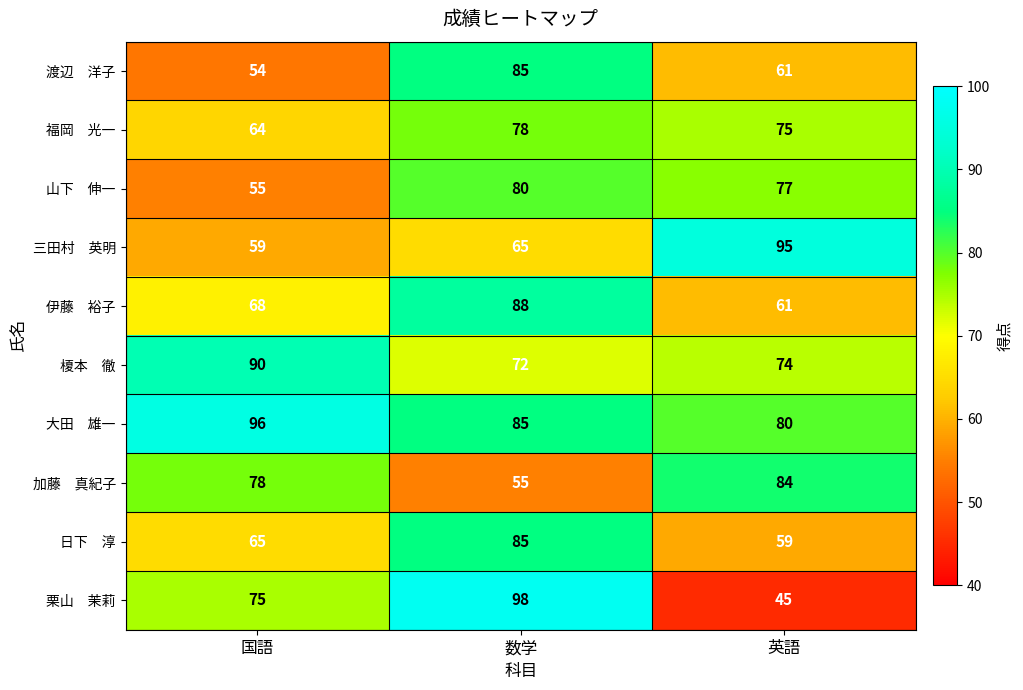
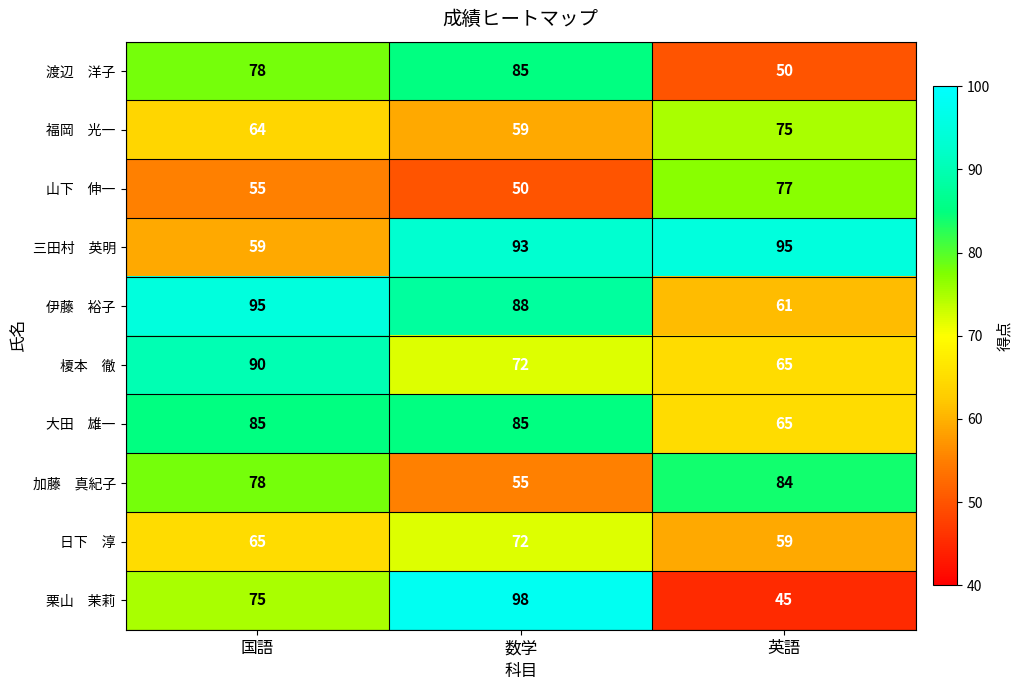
  {
    "渡辺 洋子": {
-     "国語": 54,
+     "国語": 78,
      "数学": 85,
-     "英語": 61
+     "英語": 50
    },
    "福岡 光一": {
      "国語": 64,
-     "数学": 78,
+     "数学": 59,
      "英語": 75
    },
    "山下 伸一": {
      "国語": 55,
-     "数学": 80,
+     "数学": 50,
      "英語": 77
    },
    "三田村 英明": {
      "国語": 59,
-     "数学": 65,
+     "数学": 93,
      "英語": 95
    },
    "伊藤 裕子": {
-     "国語": 68,
+     "国語": 95,
      "数学": 88,
      "英語": 61
    },
    "榎本 徹": {
      "国語": 90,
      "数学": 72,
-     "英語": 74
+     "英語": 65
    },
    "大田 雄一": {
-     "国語": 96,
+     "国語": 85,
      "数学": 85,
-     "英語": 80
+     "英語": 65
    },
    "加藤 真紀子": {
      "国語": 78,
      "数学": 55,
      "英語": 84
    },
    "日下 淳": {
      "国語": 65,
-     "数学": 85,
+     "数学": 72,
      "英語": 59
    },
    "栗山 茉莉": {
      "国語": 75,
      "数学": 98,
      "英語": 45
    }
  }
